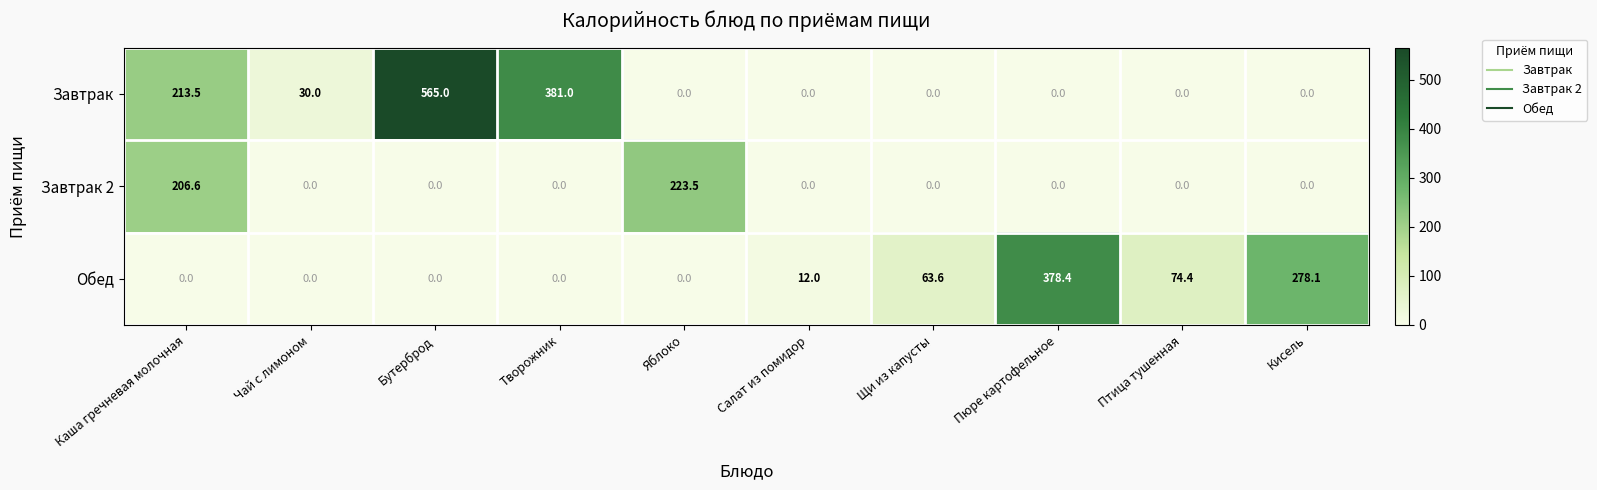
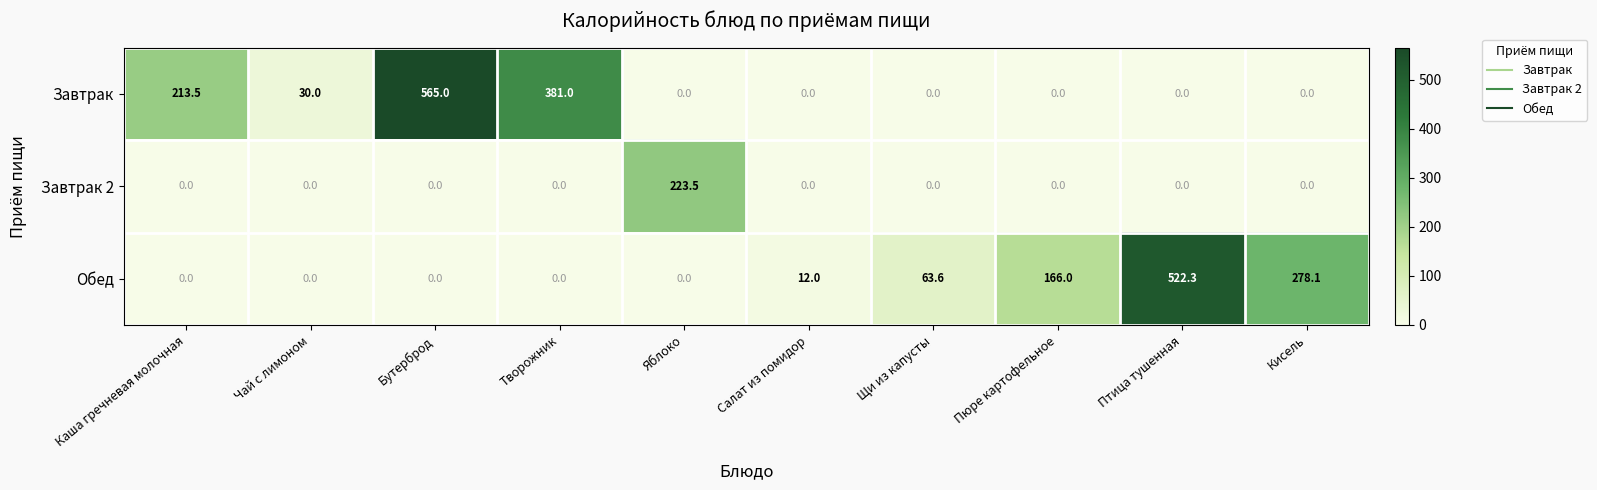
  {
    "Завтрак": {
      "Каша гречневая молочная": 213.5,
      "Чай с лимоном": 30.0,
      "Бутерброд": 565.0,
      "Творожник": 381.0,
      "Яблоко": 0.0,
      "Салат из помидор": 0.0,
      "Щи из капусты": 0.0,
      "Пюре картофельное": 0.0,
      "Птица тушенная": 0.0,
      "Кисель": 0.0
    },
    "Завтрак 2": {
-     "Каша гречневая молочная": 206.6,
+     "Каша гречневая молочная": 0.0,
      "Чай с лимоном": 0.0,
      "Бутерброд": 0.0,
      "Творожник": 0.0,
      "Яблоко": 223.5,
      "Салат из помидор": 0.0,
      "Щи из капусты": 0.0,
      "Пюре картофельное": 0.0,
      "Птица тушенная": 0.0,
      "Кисель": 0.0
    },
    "Обед": {
      "Каша гречневая молочная": 0.0,
      "Чай с лимоном": 0.0,
      "Бутерброд": 0.0,
      "Творожник": 0.0,
      "Яблоко": 0.0,
      "Салат из помидор": 12.0,
      "Щи из капусты": 63.6,
-     "Пюре картофельное": 378.4,
-     "Птица тушенная": 74.4,
+     "Пюре картофельное": 166.0,
+     "Птица тушенная": 522.3,
      "Кисель": 278.1
    }
  }
